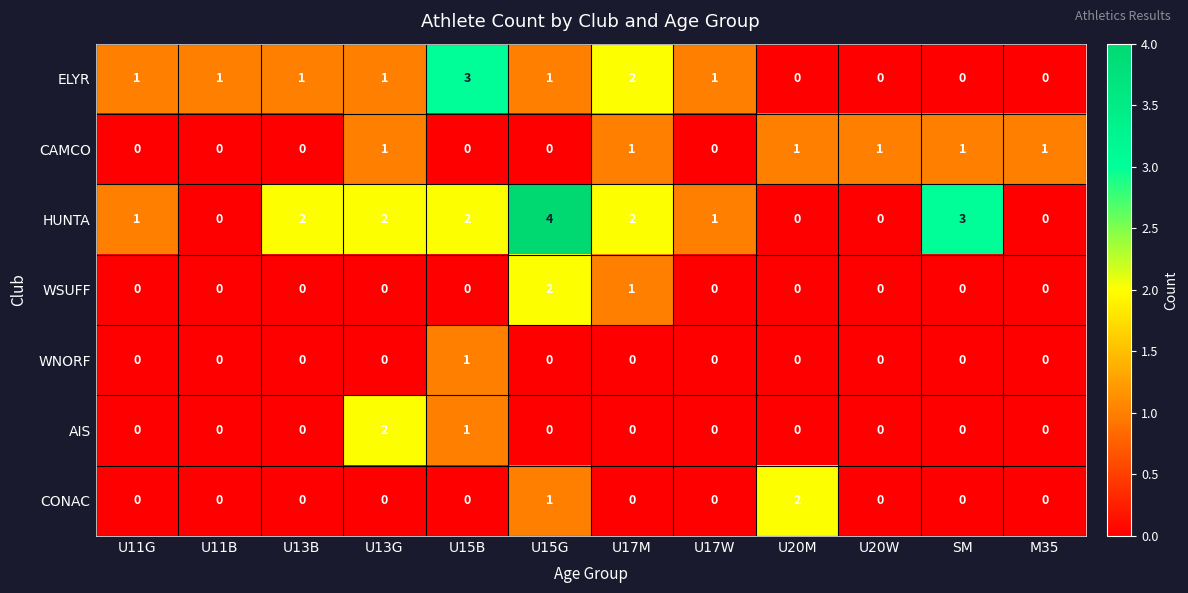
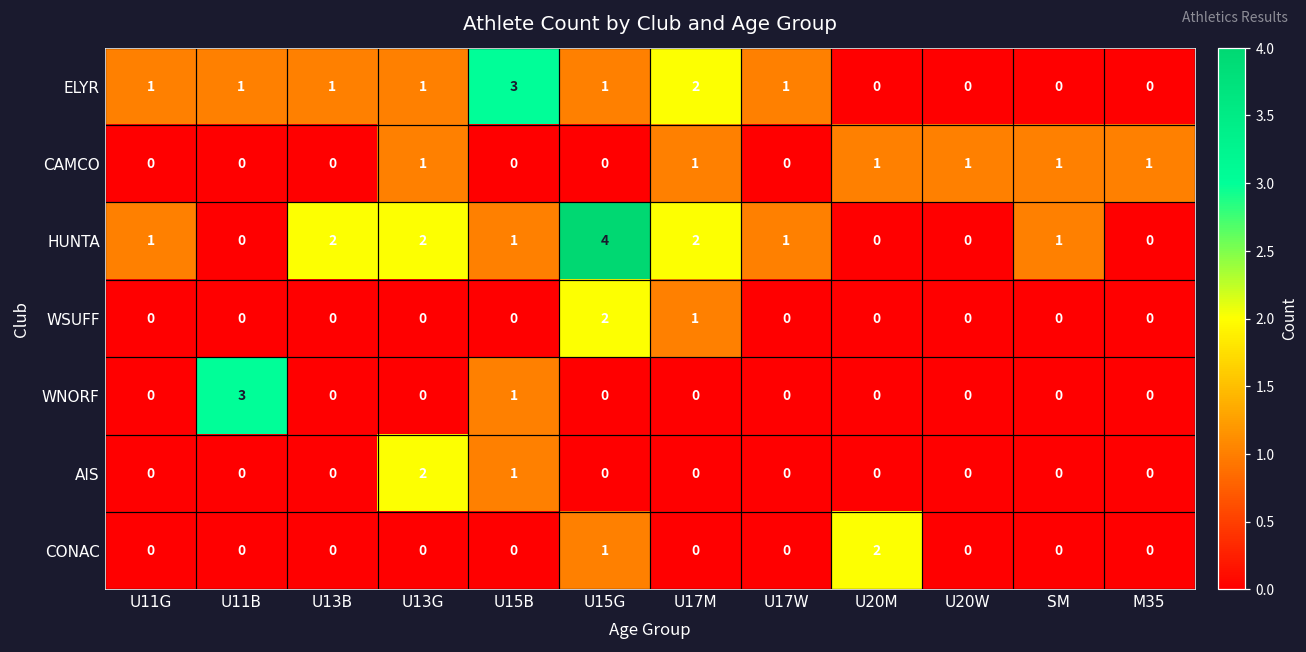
  {
    "ELYR": {
      "U11G": 1,
      "U11B": 1,
      "U13B": 1,
      "U13G": 1,
      "U15B": 3,
      "U15G": 1,
      "U17M": 2,
      "U17W": 1,
      "U20M": 0,
      "U20W": 0,
      "SM": 0,
      "M35": 0
    },
    "CAMCO": {
      "U11G": 0,
      "U11B": 0,
      "U13B": 0,
      "U13G": 1,
      "U15B": 0,
      "U15G": 0,
      "U17M": 1,
      "U17W": 0,
      "U20M": 1,
      "U20W": 1,
      "SM": 1,
      "M35": 1
    },
    "HUNTA": {
      "U11G": 1,
      "U11B": 0,
      "U13B": 2,
      "U13G": 2,
-     "U15B": 2,
+     "U15B": 1,
      "U15G": 4,
      "U17M": 2,
      "U17W": 1,
      "U20M": 0,
      "U20W": 0,
-     "SM": 3,
+     "SM": 1,
      "M35": 0
    },
    "WSUFF": {
      "U11G": 0,
      "U11B": 0,
      "U13B": 0,
      "U13G": 0,
      "U15B": 0,
      "U15G": 2,
      "U17M": 1,
      "U17W": 0,
      "U20M": 0,
      "U20W": 0,
      "SM": 0,
      "M35": 0
    },
    "WNORF": {
      "U11G": 0,
-     "U11B": 0,
+     "U11B": 3,
      "U13B": 0,
      "U13G": 0,
      "U15B": 1,
      "U15G": 0,
      "U17M": 0,
      "U17W": 0,
      "U20M": 0,
      "U20W": 0,
      "SM": 0,
      "M35": 0
    },
    "AIS": {
      "U11G": 0,
      "U11B": 0,
      "U13B": 0,
      "U13G": 2,
      "U15B": 1,
      "U15G": 0,
      "U17M": 0,
      "U17W": 0,
      "U20M": 0,
      "U20W": 0,
      "SM": 0,
      "M35": 0
    },
    "CONAC": {
      "U11G": 0,
      "U11B": 0,
      "U13B": 0,
      "U13G": 0,
      "U15B": 0,
      "U15G": 1,
      "U17M": 0,
      "U17W": 0,
      "U20M": 2,
      "U20W": 0,
      "SM": 0,
      "M35": 0
    }
  }
